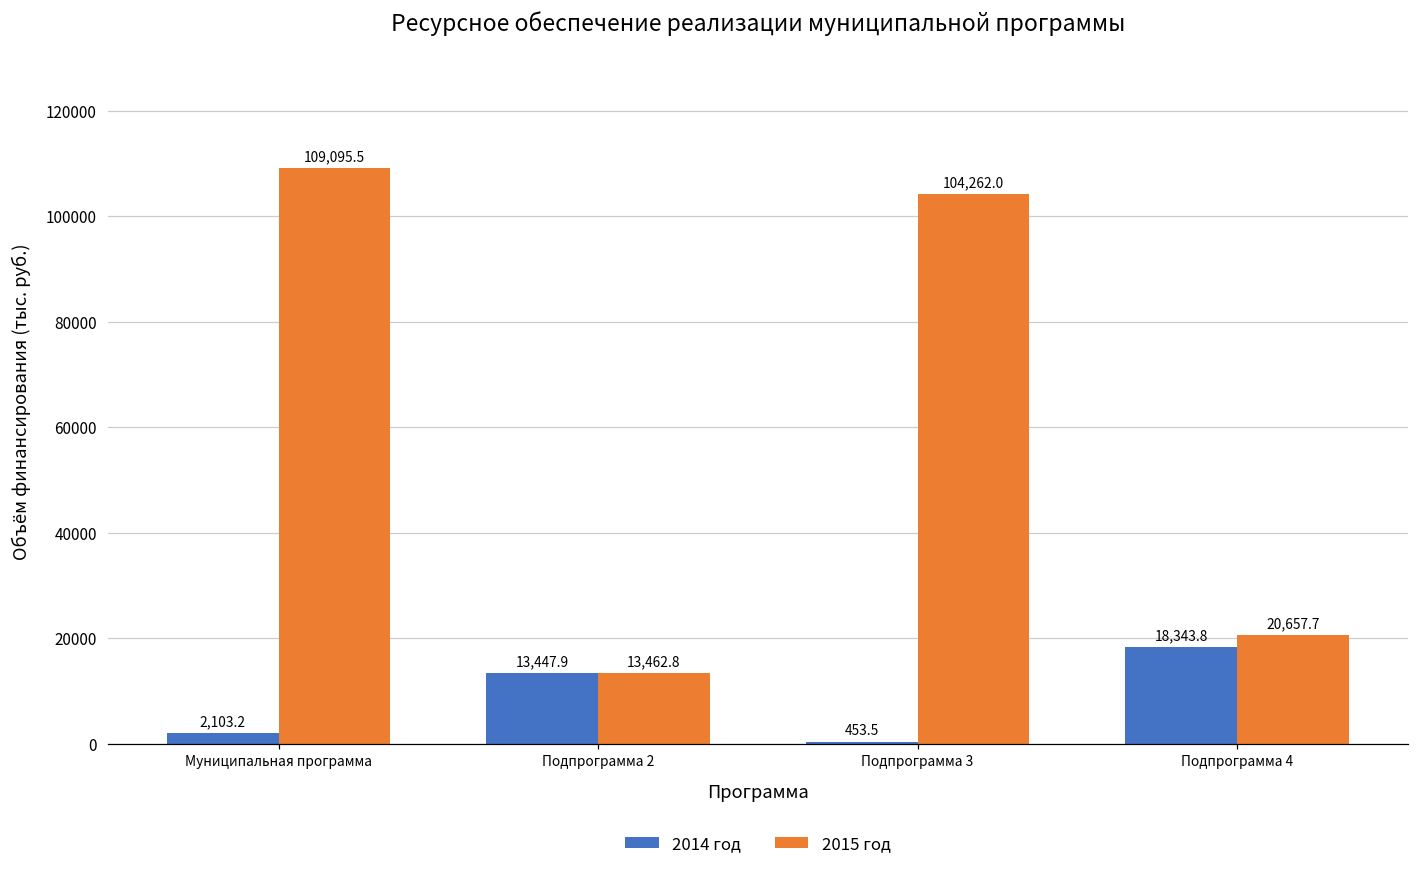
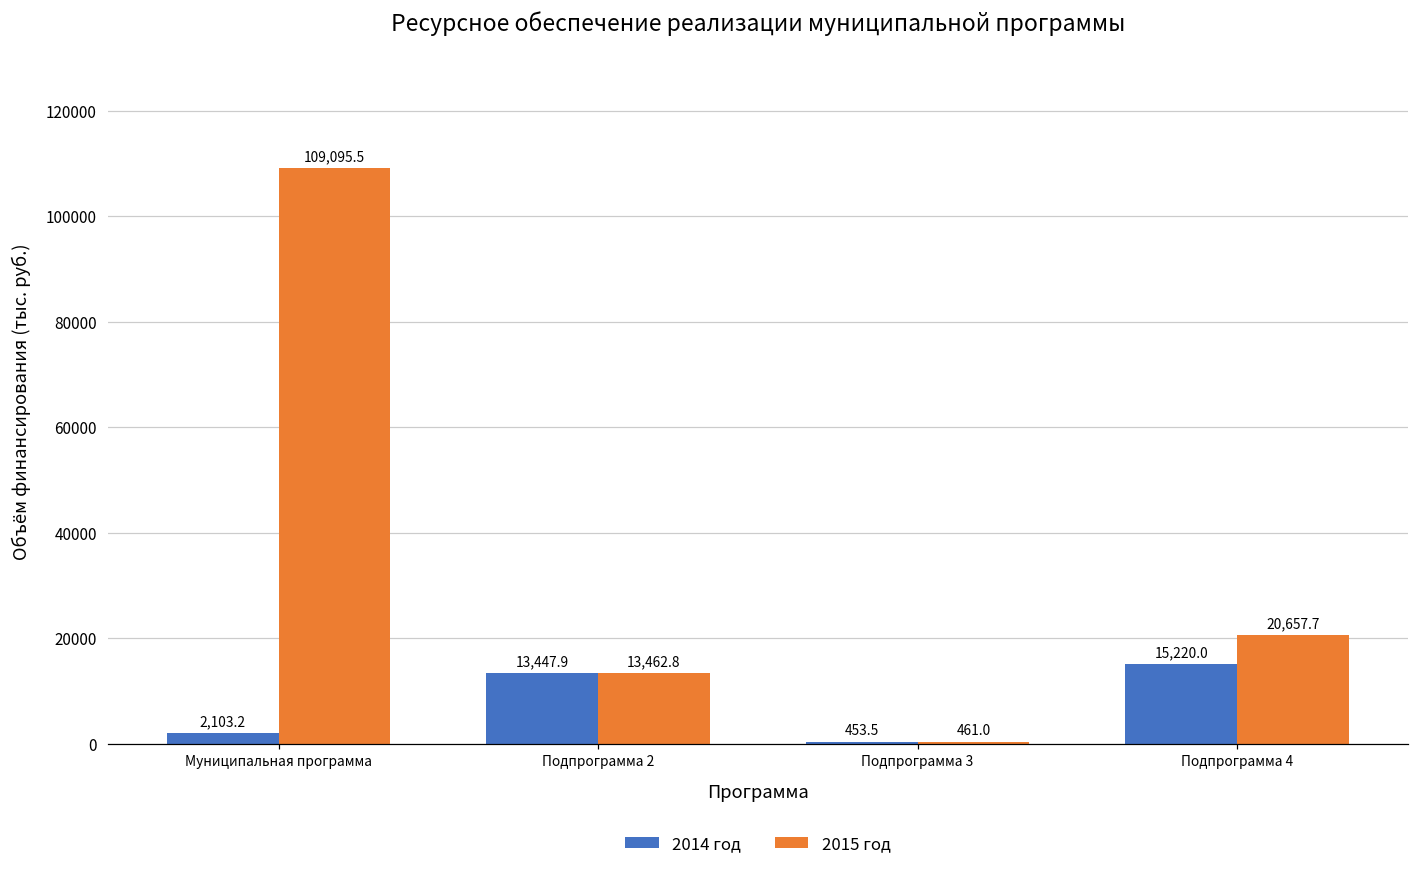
  {
    "2014 год": {
      "Муниципальная программа": "2,103.2",
      "Подпрограмма 2": "13,447.9",
      "Подпрограмма 3": "453.5",
-     "Подпрограмма 4": "18,343.8"
+     "Подпрограмма 4": "15,220.0"
    },
    "2015 год": {
      "Муниципальная программа": "109,095.5",
      "Подпрограмма 2": "13,462.8",
-     "Подпрограмма 3": "104,262.0",
+     "Подпрограмма 3": "461.0",
      "Подпрограмма 4": "20,657.7"
    }
  }
